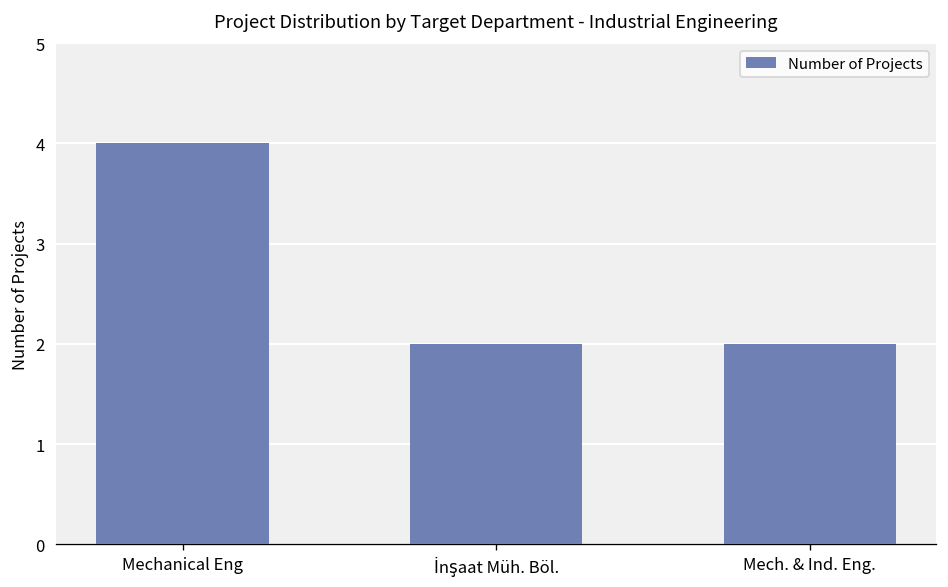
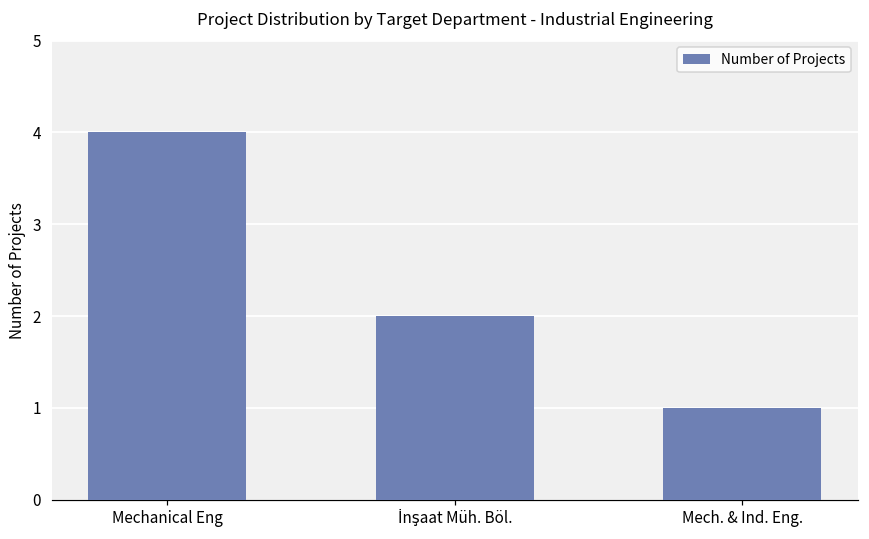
  {
    "Mechanical Eng": 4,
    "İnşaat Müh. Böl.": 2,
-   "Mech. & Ind. Eng.": 2
+   "Mech. & Ind. Eng.": 1
  }
